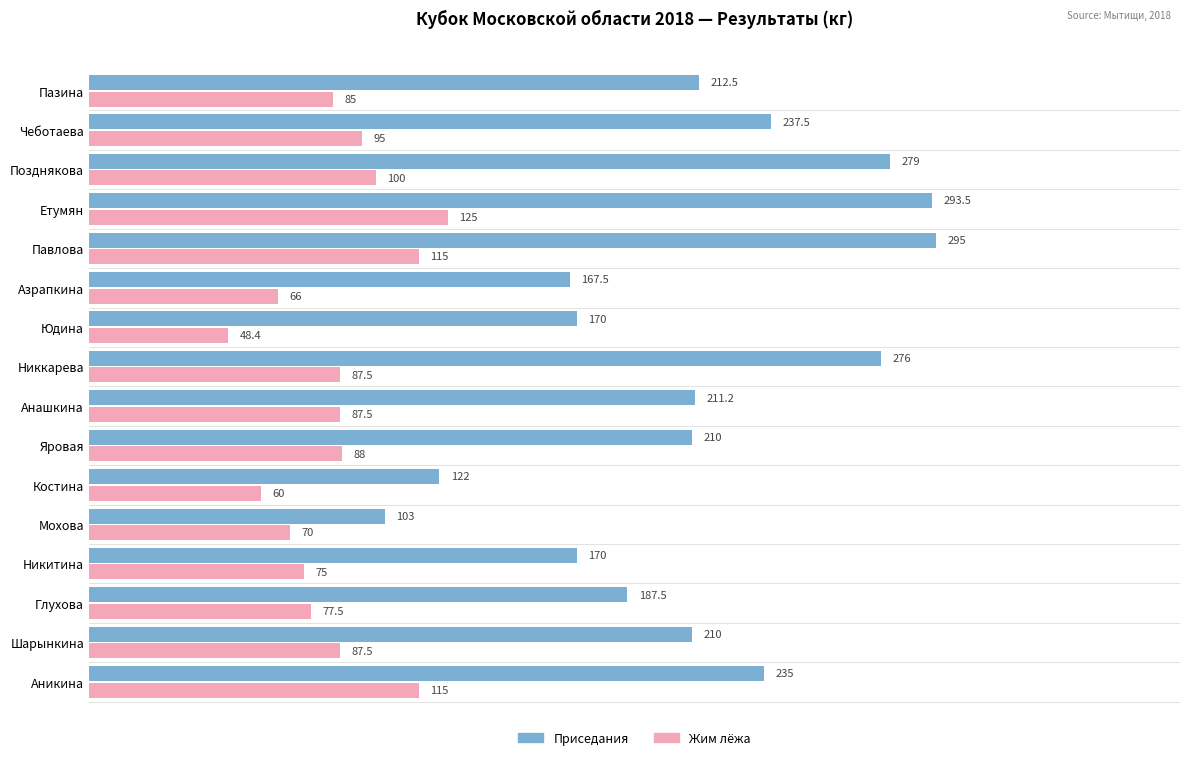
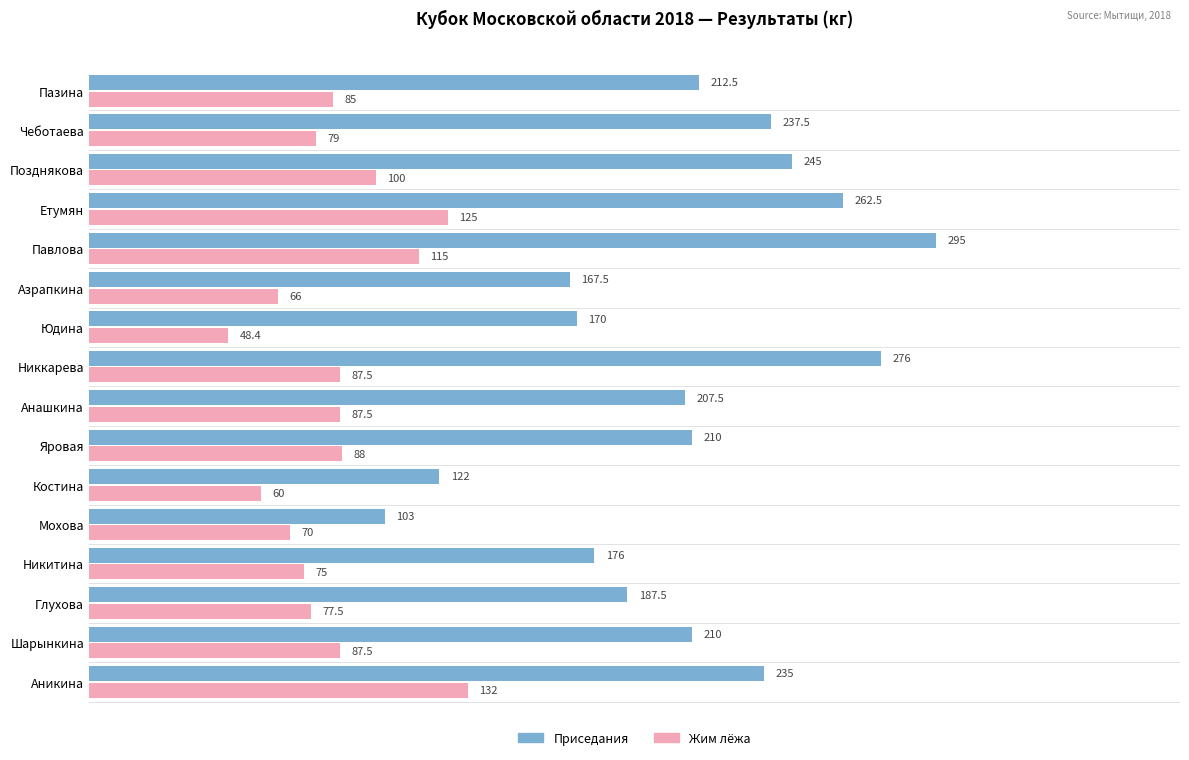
  {
    "Приседания": {
      "Пазина": 212.5,
      "Чеботаева": 237.5,
-     "Позднякова": 279,
-     "Етумян": 293.5,
+     "Позднякова": 245,
+     "Етумян": 262.5,
      "Павлова": 295,
      "Азрапкина": 167.5,
      "Юдина": 170,
      "Никкарева": 276,
-     "Анашкина": 211.2,
+     "Анашкина": 207.5,
      "Яровая": 210,
      "Костина": 122,
      "Мохова": 103,
-     "Никитина": 170,
+     "Никитина": 176,
      "Глухова": 187.5,
      "Шарынкина": 210,
      "Аникина": 235
    },
    "Жим лёжа": {
      "Пазина": 85,
-     "Чеботаева": 95,
+     "Чеботаева": 79,
      "Позднякова": 100,
      "Етумян": 125,
      "Павлова": 115,
      "Азрапкина": 66,
      "Юдина": 48.4,
      "Никкарева": 87.5,
      "Анашкина": 87.5,
      "Яровая": 88,
      "Костина": 60,
      "Мохова": 70,
      "Никитина": 75,
      "Глухова": 77.5,
      "Шарынкина": 87.5,
-     "Аникина": 115
+     "Аникина": 132
    }
  }
